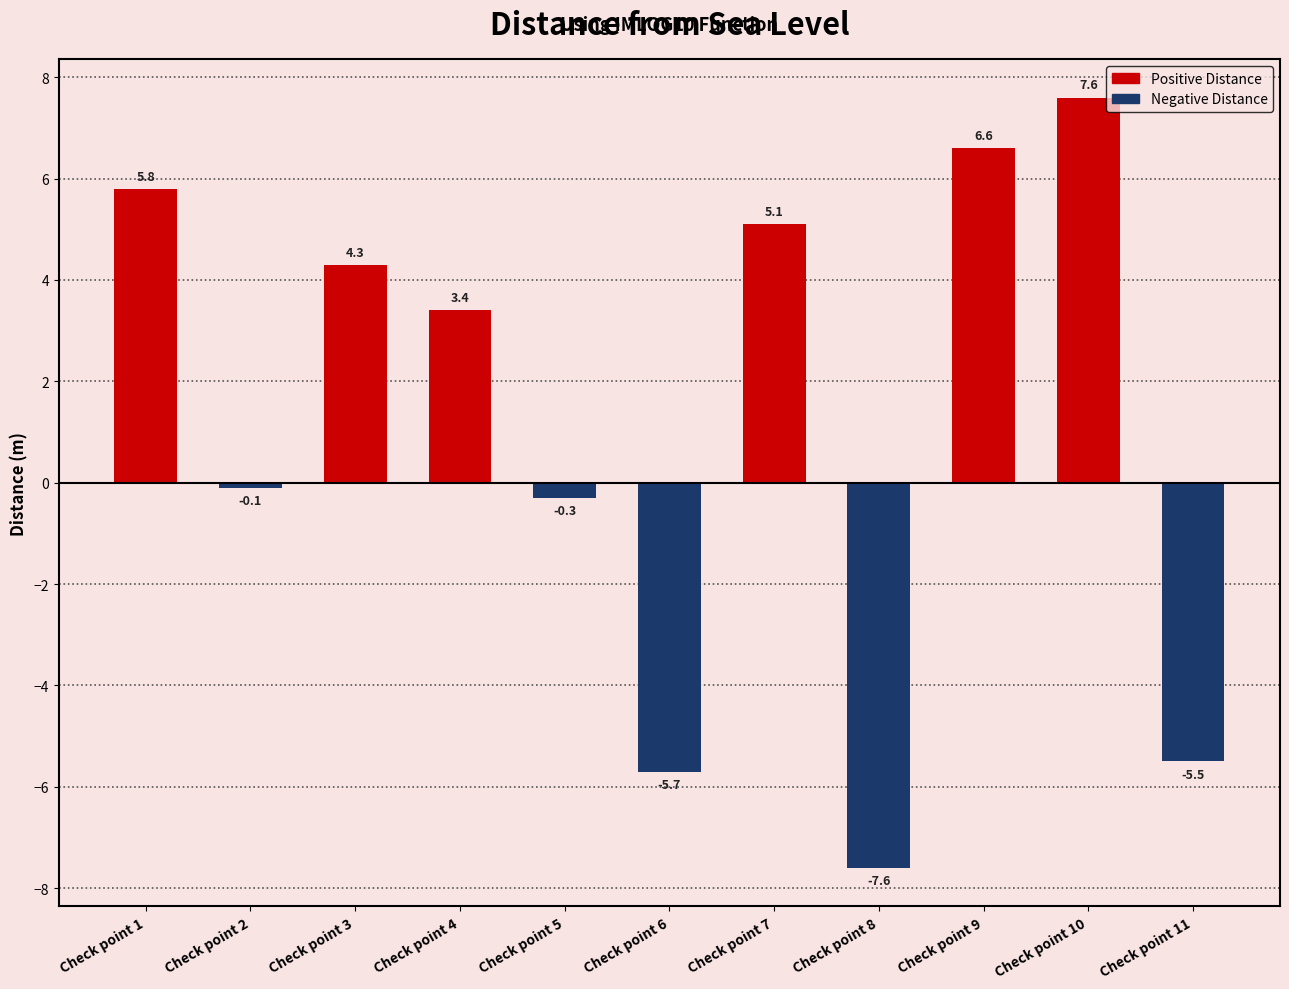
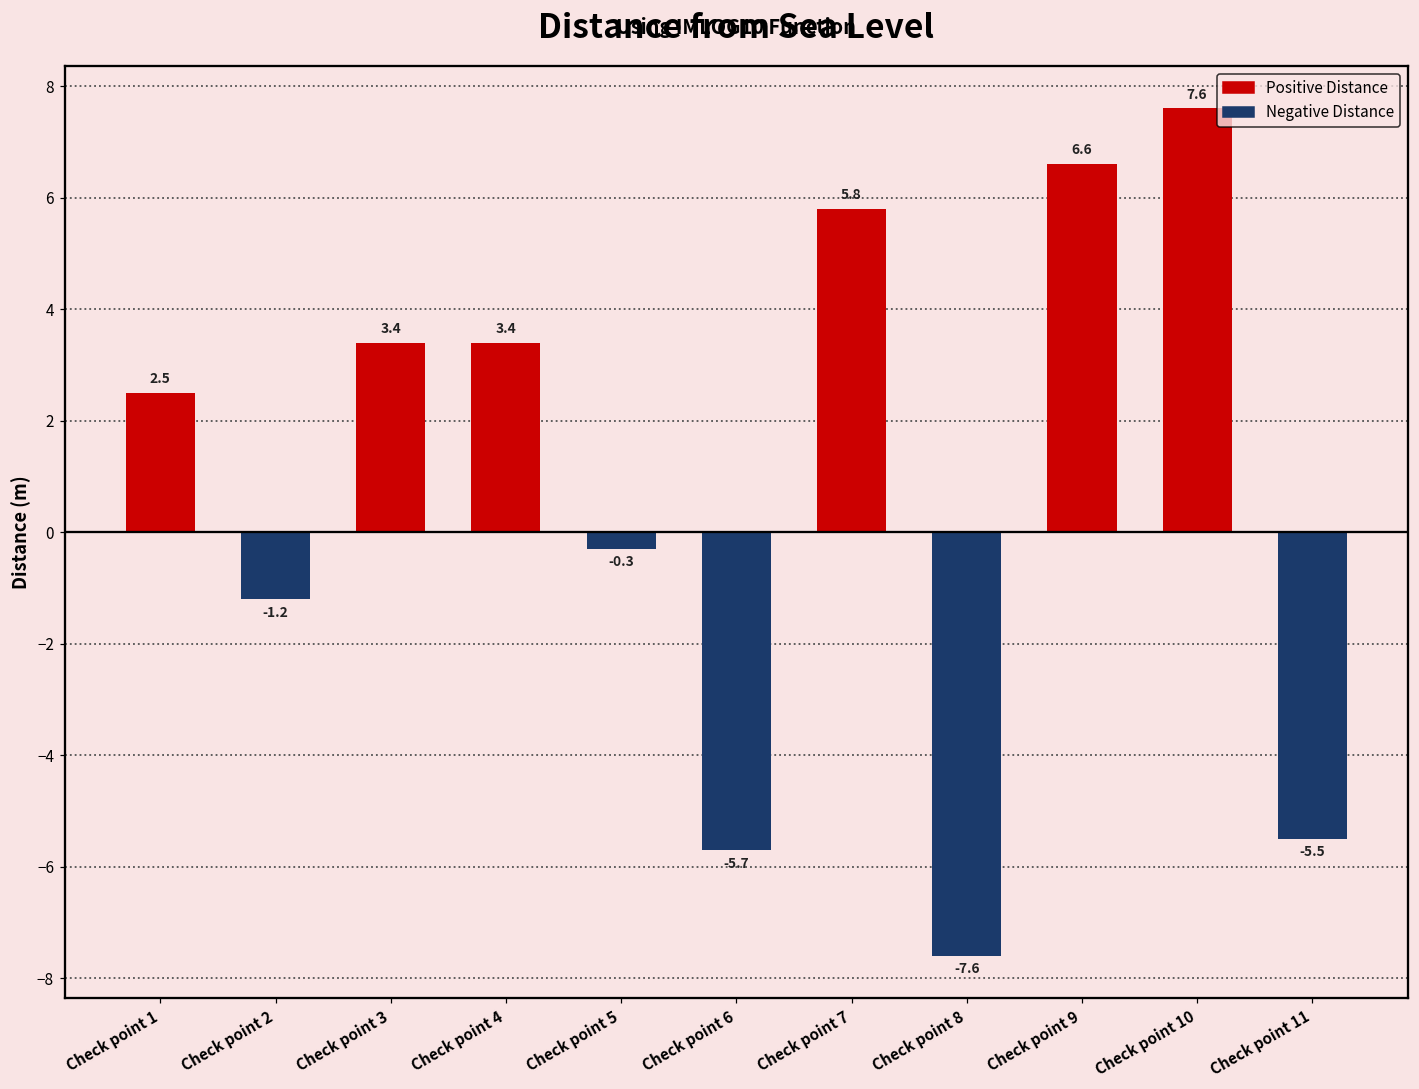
  {
-   "Check point 1": 5.8,
-   "Check point 2": -0.1,
-   "Check point 3": 4.3,
+   "Check point 1": 2.5,
+   "Check point 2": -1.2,
+   "Check point 3": 3.4,
    "Check point 4": 3.4,
    "Check point 5": -0.3,
    "Check point 6": -5.7,
-   "Check point 7": 5.1,
+   "Check point 7": 5.8,
    "Check point 8": -7.6,
    "Check point 9": 6.6,
    "Check point 10": 7.6,
    "Check point 11": -5.5
  }
